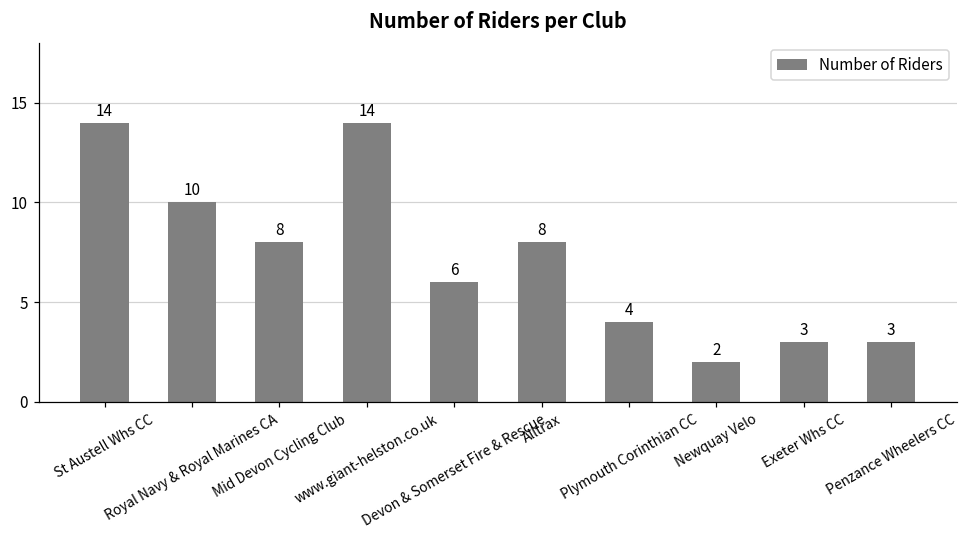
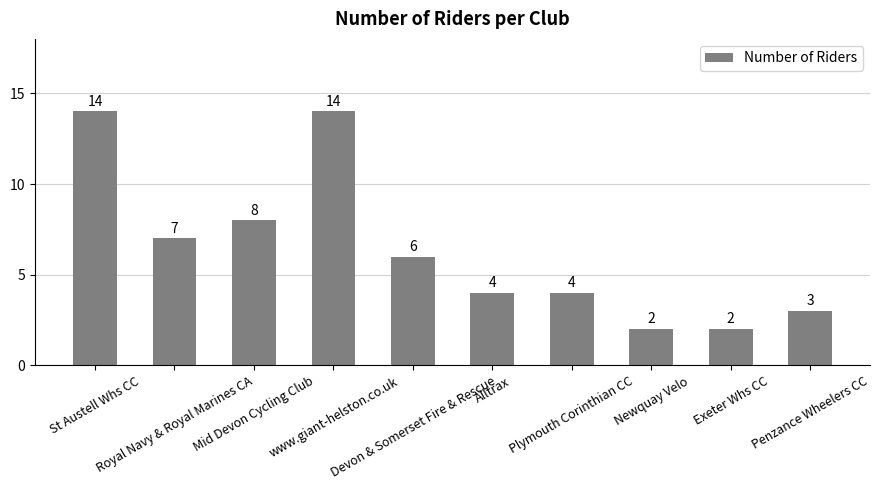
  {
    "St Austell Whs CC": 14,
-   "Royal Navy & Royal Marines CA": 10,
+   "Royal Navy & Royal Marines CA": 7,
    "Mid Devon Cycling Club": 8,
    "www.giant-helston.co.uk": 14,
    "Devon & Somerset Fire & Rescue": 6,
-   "Alltrax": 8,
+   "Alltrax": 4,
    "Plymouth Corinthian CC": 4,
    "Newquay Velo": 2,
-   "Exeter Whs CC": 3,
+   "Exeter Whs CC": 2,
    "Penzance Wheelers CC": 3
  }
